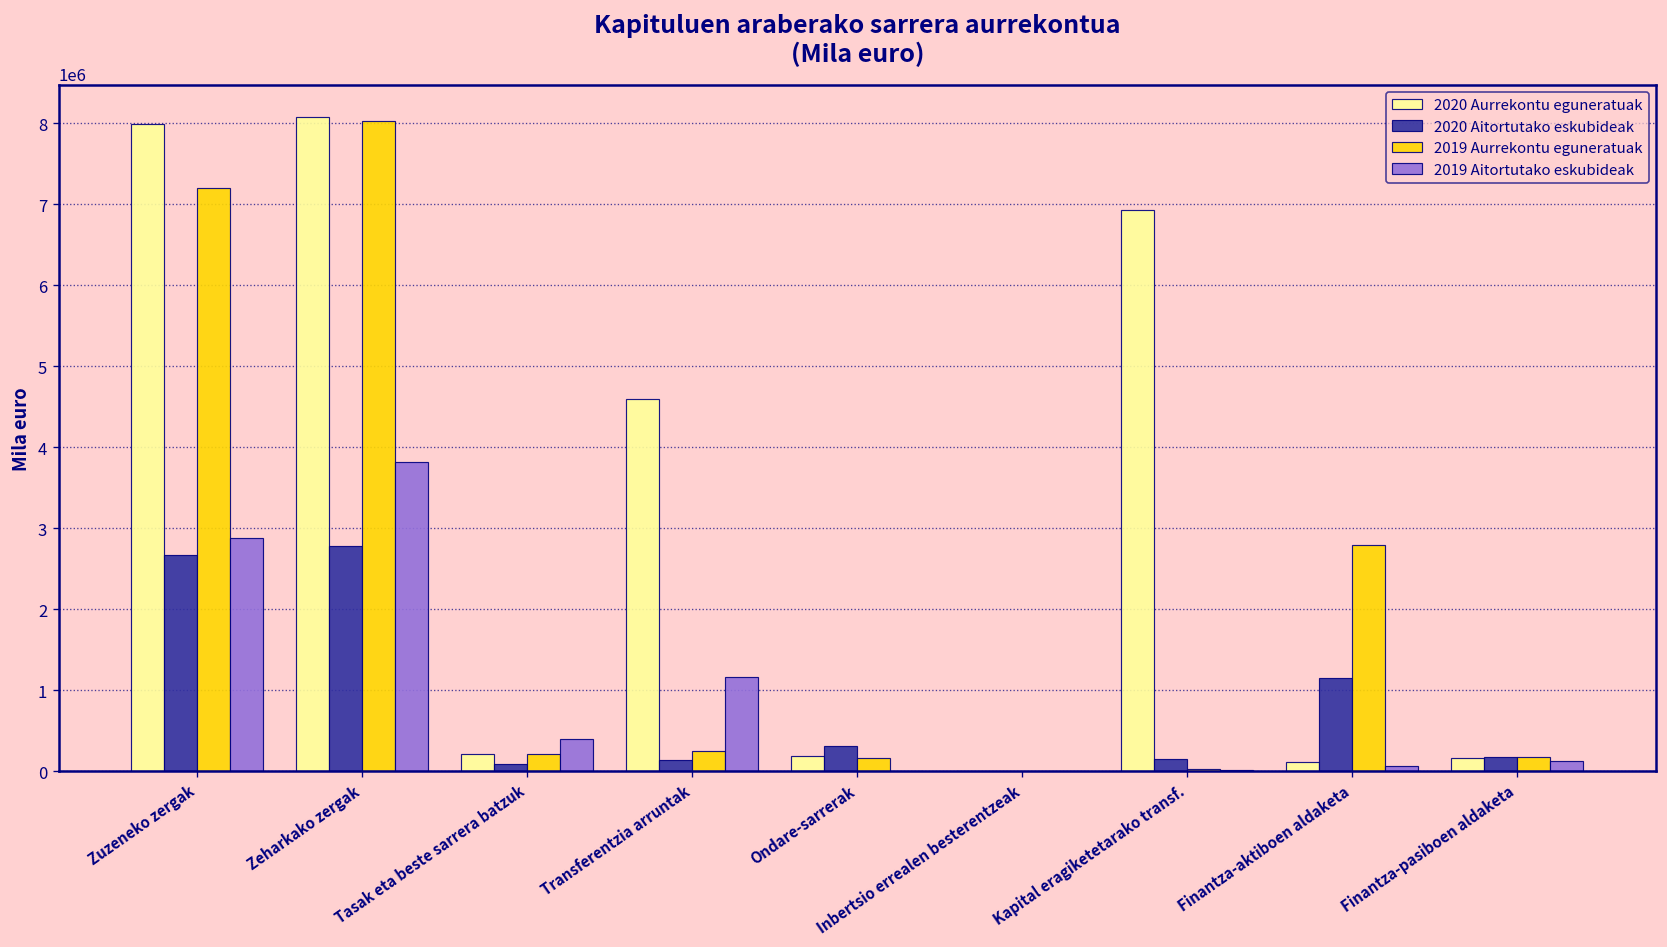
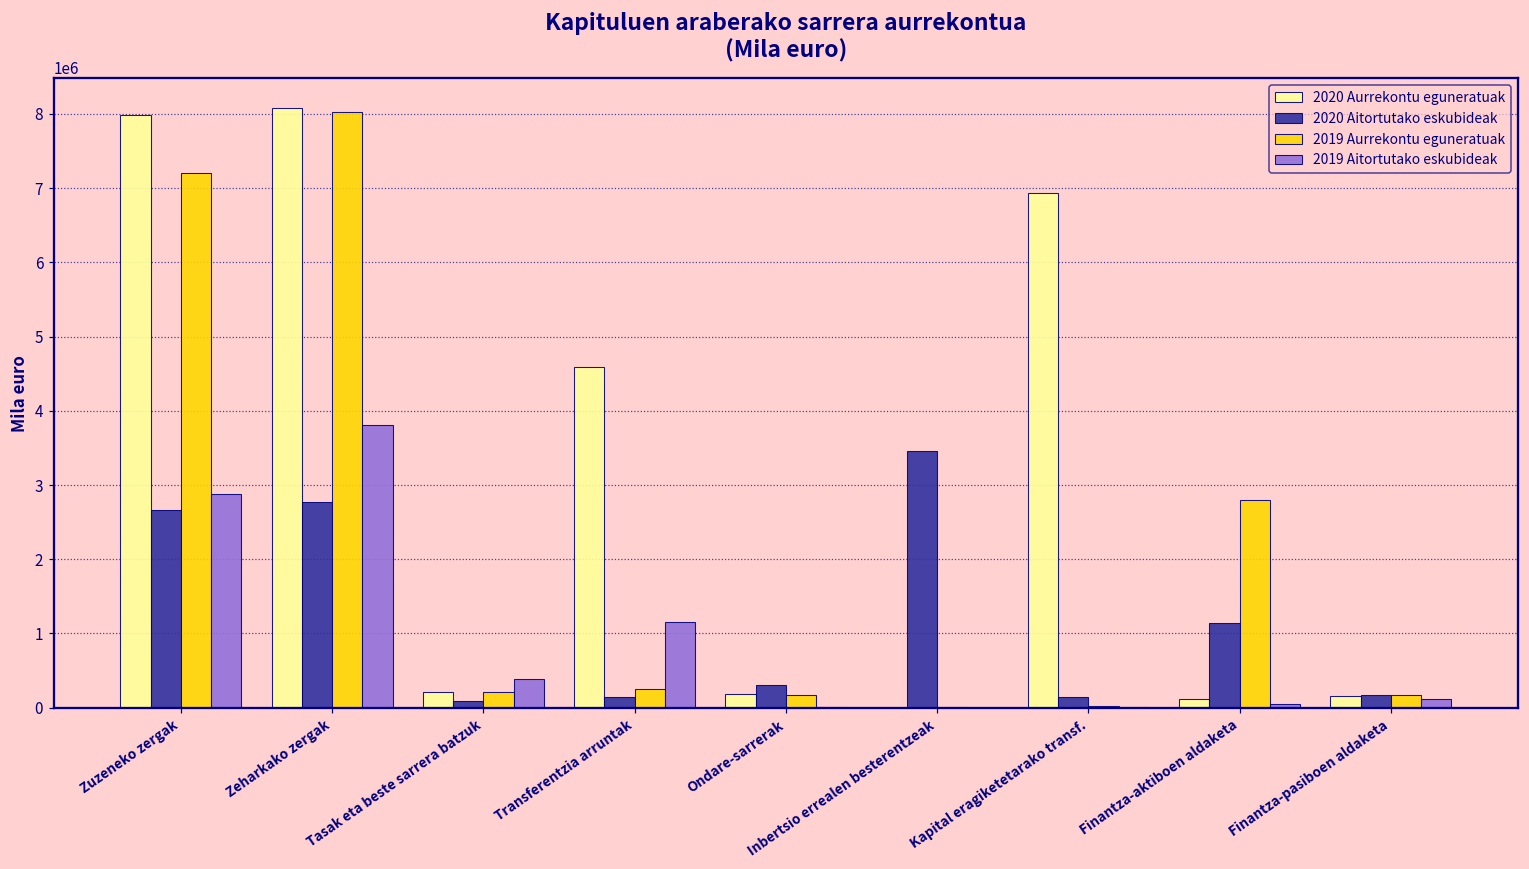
  {
    "2020 Aurrekontu eguneratuak": {
      "Zuzeneko zergak": 8000000,
      "Zeharkako zergak": 8100000,
      "Tasak eta beste sarrera batzuk": 200000,
      "Transferentzia arruntak": 4600000,
      "Ondare-sarrerak": 200000,
      "Kapital eragiketetarako transf.": 6900000,
      "Finantza-aktiboen aldaketa": 100000,
      "Finantza-pasiboen aldaketa": 200000
    },
    "2020 Aitortutako eskubideak": {
      "Zuzeneko zergak": 2700000,
      "Zeharkako zergak": 2800000,
      "Tasak eta beste sarrera batzuk": 100000,
      "Transferentzia arruntak": 100000,
      "Ondare-sarrerak": 300000,
-     "Inbertsio errealen besterentzeak": 0,
+     "Inbertsio errealen besterentzeak": 3500000,
      "Kapital eragiketetarako transf.": 100000,
      "Finantza-aktiboen aldaketa": 1100000,
      "Finantza-pasiboen aldaketa": 200000
    },
    "2019 Aurrekontu eguneratuak": {
      "Zuzeneko zergak": 7200000,
      "Zeharkako zergak": 8000000,
      "Tasak eta beste sarrera batzuk": 200000,
      "Transferentzia arruntak": 300000,
      "Ondare-sarrerak": 200000,
      "Finantza-aktiboen aldaketa": 2800000,
      "Finantza-pasiboen aldaketa": 200000
    },
    "2019 Aitortutako eskubideak": {
      "Zuzeneko zergak": 2900000,
      "Zeharkako zergak": 3800000,
      "Tasak eta beste sarrera batzuk": 400000,
      "Transferentzia arruntak": 1200000,
      "Finantza-aktiboen aldaketa": 100000,
      "Finantza-pasiboen aldaketa": 100000
    }
  }
